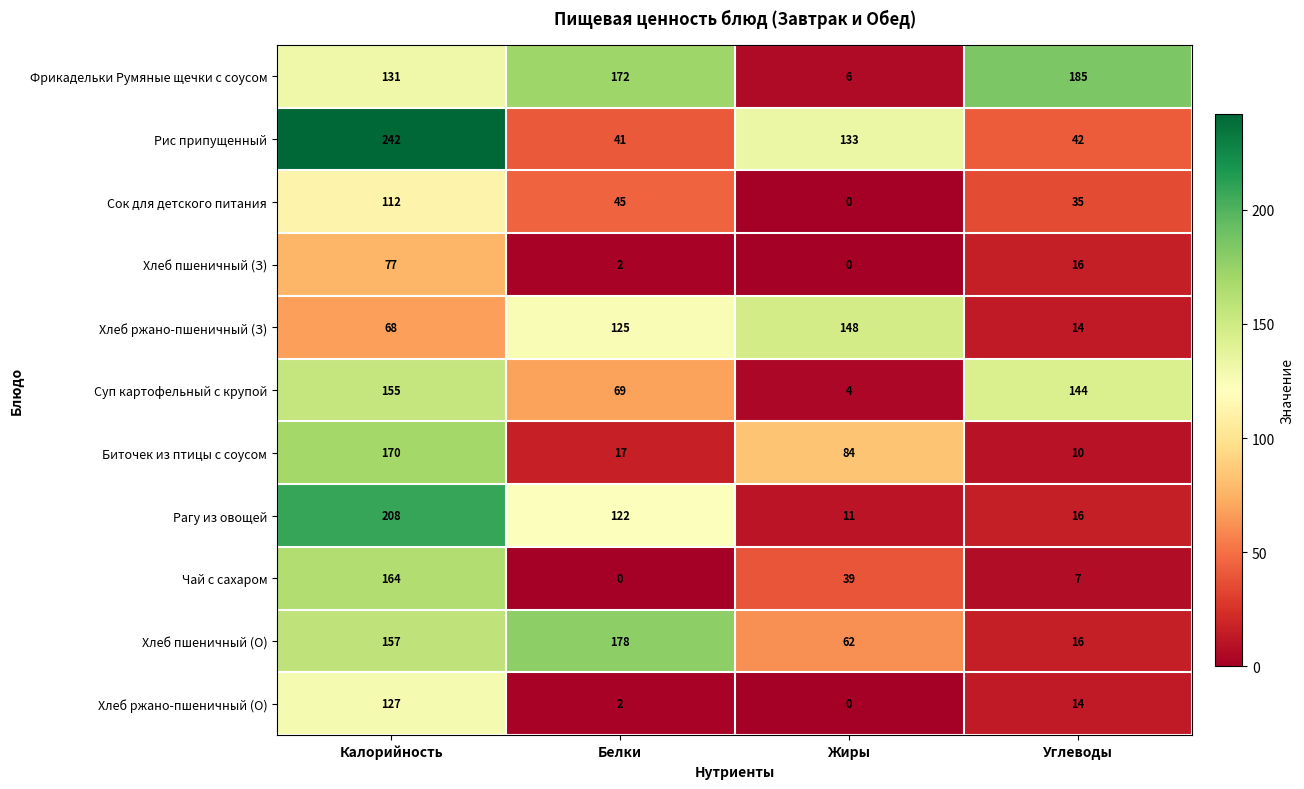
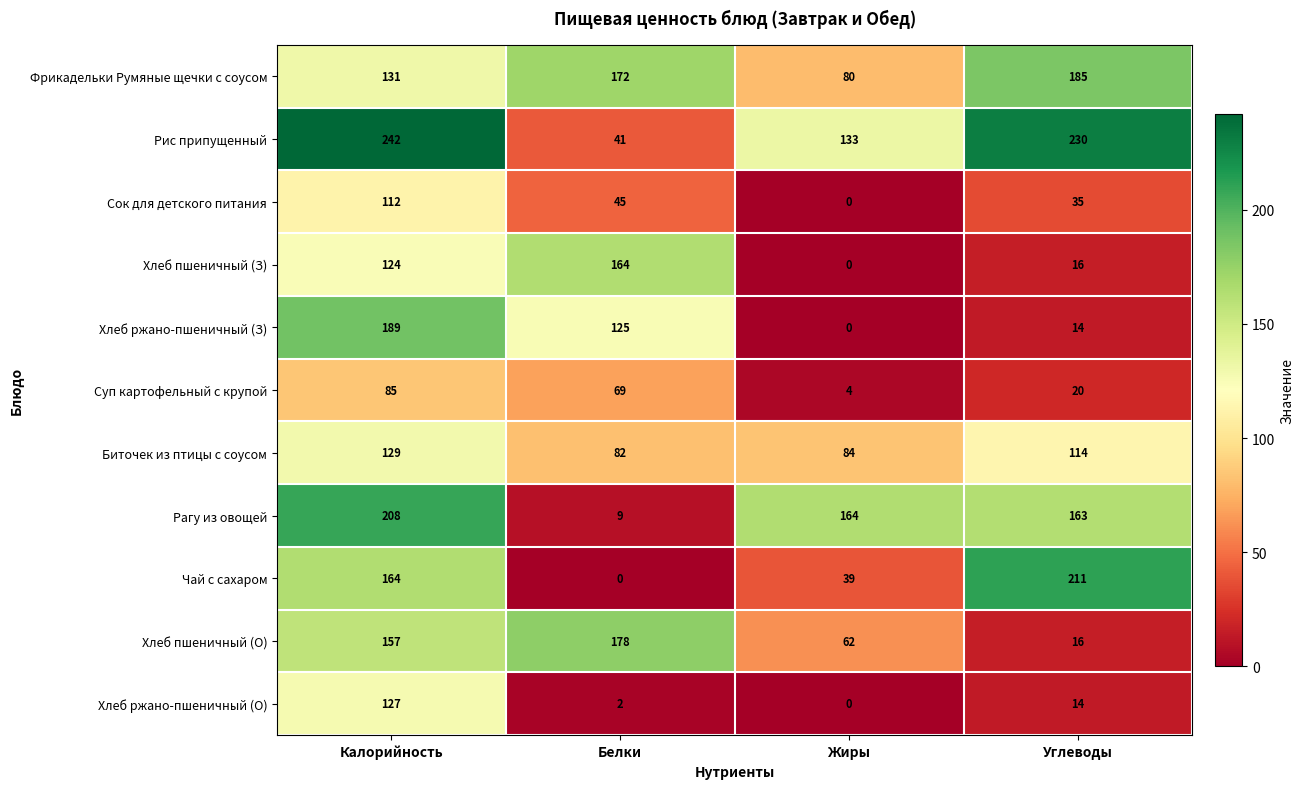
  {
    "Фрикадельки Румяные щечки с соусом": {
      "Калорийность": 131,
      "Белки": 172,
-     "Жиры": 6,
+     "Жиры": 80,
      "Углеводы": 185
    },
    "Рис припущенный": {
      "Калорийность": 242,
      "Белки": 41,
      "Жиры": 133,
-     "Углеводы": 42
+     "Углеводы": 230
    },
    "Сок для детского питания": {
      "Калорийность": 112,
      "Белки": 45,
      "Жиры": 0,
      "Углеводы": 35
    },
    "Хлеб пшеничный (З)": {
-     "Калорийность": 77,
-     "Белки": 2,
+     "Калорийность": 124,
+     "Белки": 164,
      "Жиры": 0,
      "Углеводы": 16
    },
    "Хлеб ржано-пшеничный (З)": {
-     "Калорийность": 68,
+     "Калорийность": 189,
      "Белки": 125,
-     "Жиры": 148,
+     "Жиры": 0,
      "Углеводы": 14
    },
    "Суп картофельный с крупой": {
-     "Калорийность": 155,
+     "Калорийность": 85,
      "Белки": 69,
      "Жиры": 4,
-     "Углеводы": 144
+     "Углеводы": 20
    },
    "Биточек из птицы с соусом": {
-     "Калорийность": 170,
-     "Белки": 17,
+     "Калорийность": 129,
+     "Белки": 82,
      "Жиры": 84,
-     "Углеводы": 10
+     "Углеводы": 114
    },
    "Рагу из овощей": {
      "Калорийность": 208,
-     "Белки": 122,
-     "Жиры": 11,
-     "Углеводы": 16
+     "Белки": 9,
+     "Жиры": 164,
+     "Углеводы": 163
    },
    "Чай с сахаром": {
      "Калорийность": 164,
      "Белки": 0,
      "Жиры": 39,
-     "Углеводы": 7
+     "Углеводы": 211
    },
    "Хлеб пшеничный (О)": {
      "Калорийность": 157,
      "Белки": 178,
      "Жиры": 62,
      "Углеводы": 16
    },
    "Хлеб ржано-пшеничный (О)": {
      "Калорийность": 127,
      "Белки": 2,
      "Жиры": 0,
      "Углеводы": 14
    }
  }
